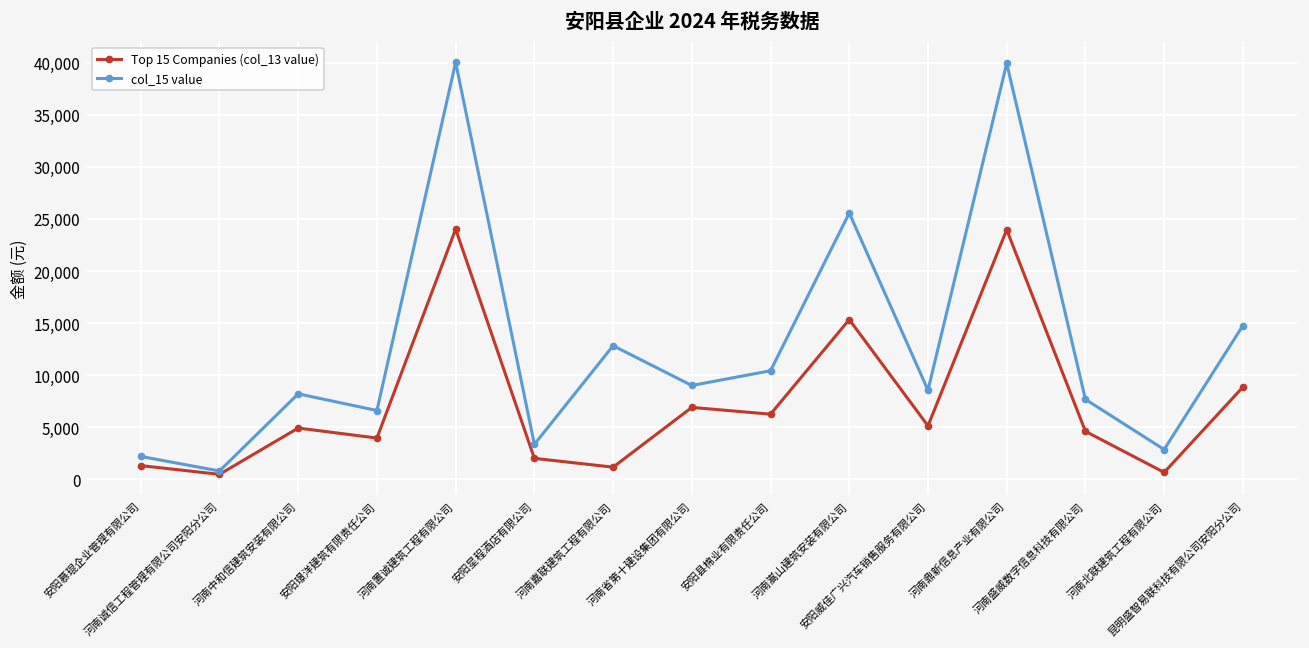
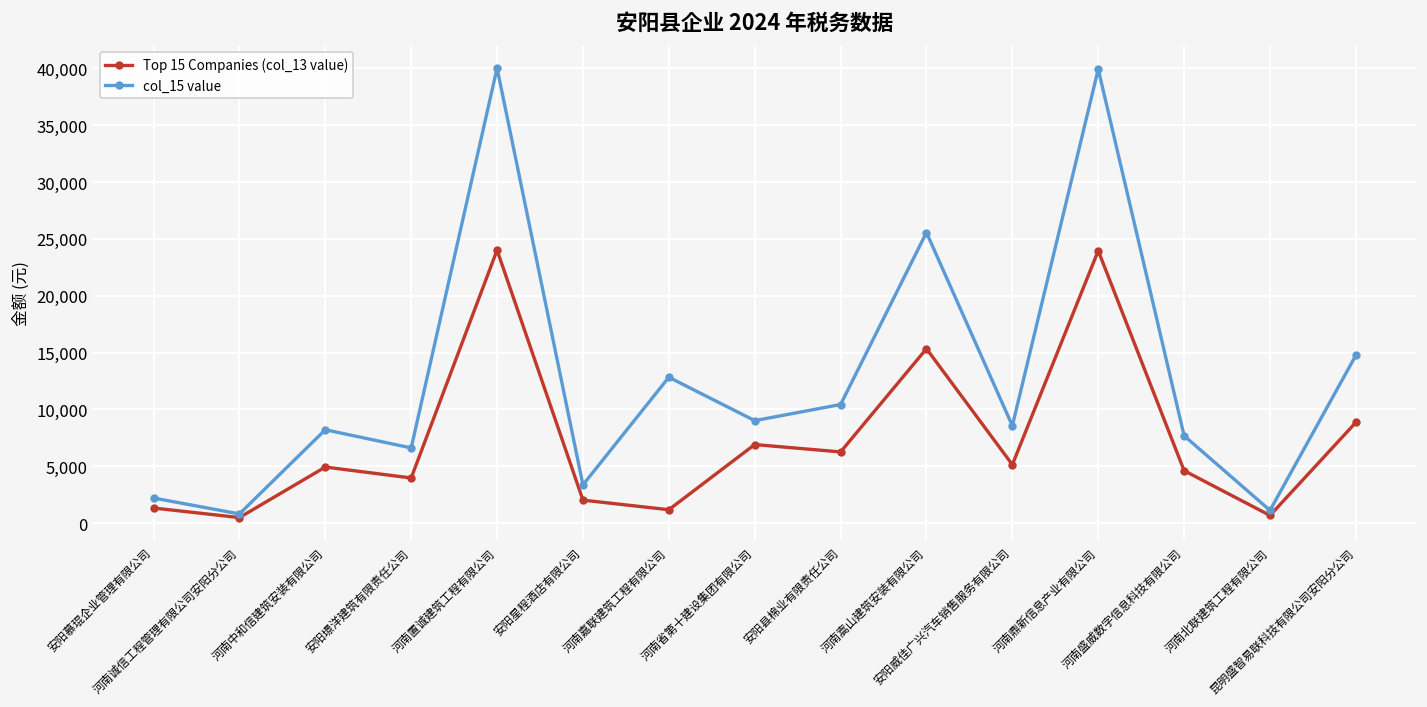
  {
    "Top 15 Companies (col_13 value)": {
      "安阳慕琨企业管理有限公司": "1,000",
      "河南诚信工程管理有限公司安阳分公司": "0",
      "河南中和信建筑安装有限公司": "5,000",
      "安阳璟洋建筑有限责任公司": "4,000",
      "河南置诚建筑工程有限公司": "24,000",
      "安阳星程酒店有限公司": "2,000",
      "河南嘉联建筑工程有限公司": "1,000",
      "河南省第十建设集团有限公司": "7,000",
      "安阳县棉业有限责任公司": "6,000",
      "河南嵩山建筑安装有限公司": "15,000",
      "安阳威佳广兴汽车销售服务有限公司": "5,000",
      "河南鼎新信息产业有限公司": "24,000",
      "河南盛威数字信息科技有限公司": "5,000",
      "河南北联建筑工程有限公司": "1,000",
      "昆明盛智易联科技有限公司安阳分公司": "9,000"
    },
    "col_15 value": {
      "安阳慕琨企业管理有限公司": "2,000",
      "河南诚信工程管理有限公司安阳分公司": "1,000",
      "河南中和信建筑安装有限公司": "8,000",
      "安阳璟洋建筑有限责任公司": "7,000",
      "河南置诚建筑工程有限公司": "40,000",
      "安阳星程酒店有限公司": "3,000",
      "河南嘉联建筑工程有限公司": "13,000",
      "河南省第十建设集团有限公司": "9,000",
      "安阳县棉业有限责任公司": "10,000",
      "河南嵩山建筑安装有限公司": "26,000",
      "安阳威佳广兴汽车销售服务有限公司": "9,000",
      "河南鼎新信息产业有限公司": "40,000",
      "河南盛威数字信息科技有限公司": "8,000",
-     "河南北联建筑工程有限公司": "3,000",
+     "河南北联建筑工程有限公司": "1,000",
      "昆明盛智易联科技有限公司安阳分公司": "15,000"
    }
  }
